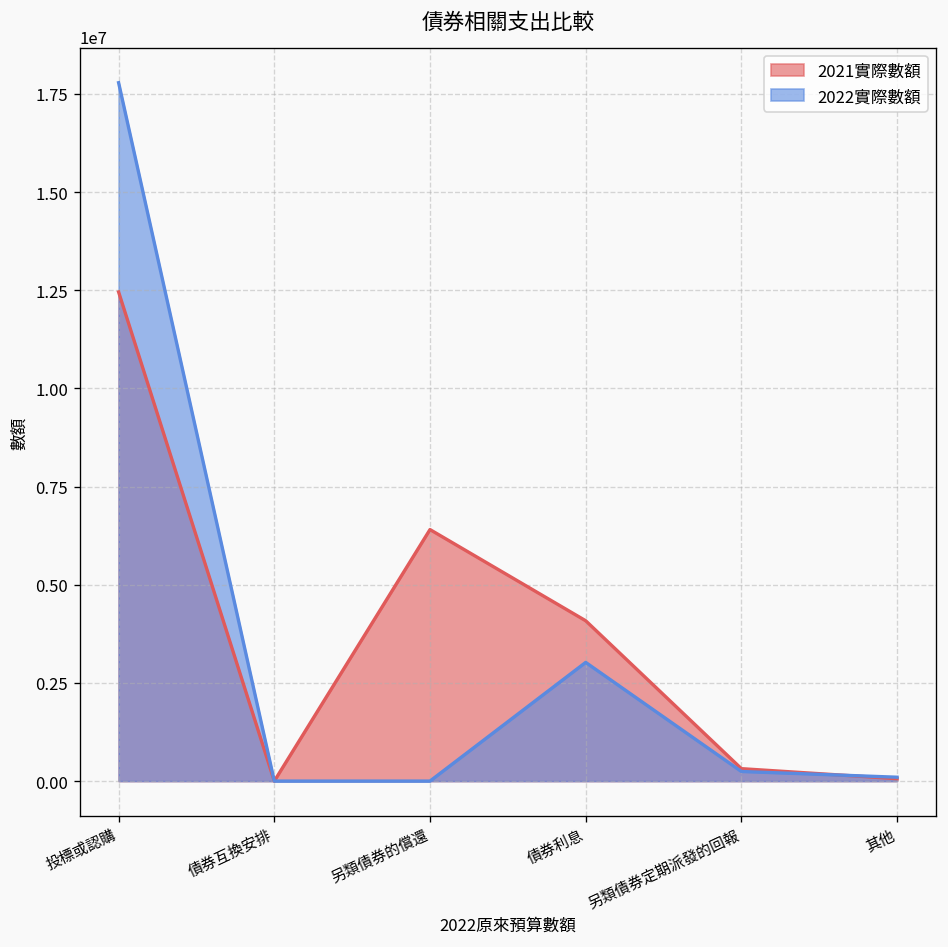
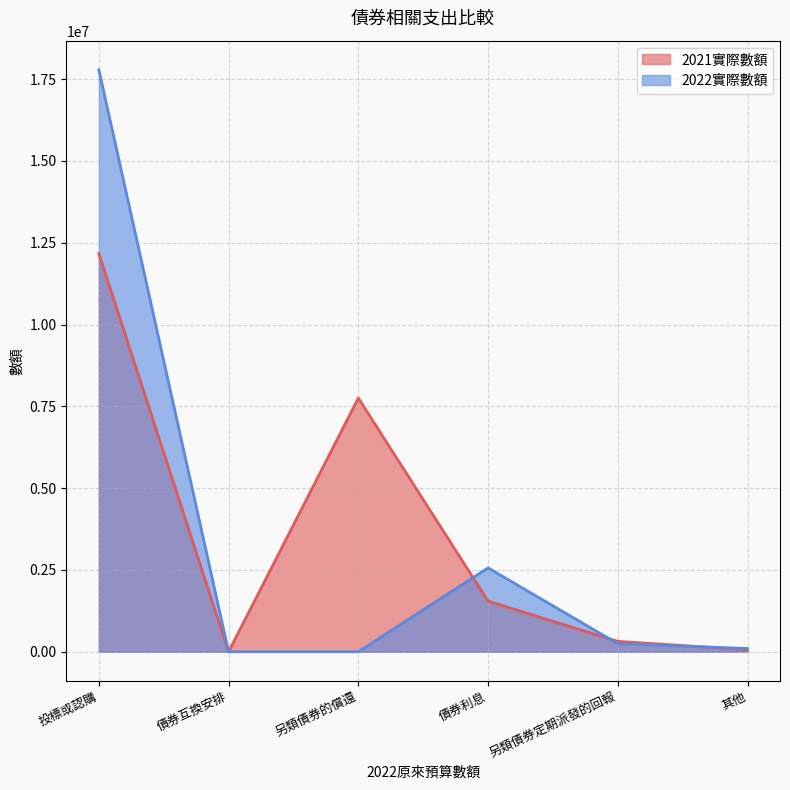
  {
    "2021實際數額": {
-     "投標或認購": 12500000,
-     "另類債券的償還": 6400000,
-     "債券利息": 4100000
+     "投標或認購": 12200000,
+     "另類債券的償還": 7800000,
+     "債券利息": 1500000
    },
    "2022實際數額": {
      "投標或認購": 17800000,
      "另類債券的償還": 0,
-     "債券利息": 3000000
+     "債券利息": 2600000
    }
  }
